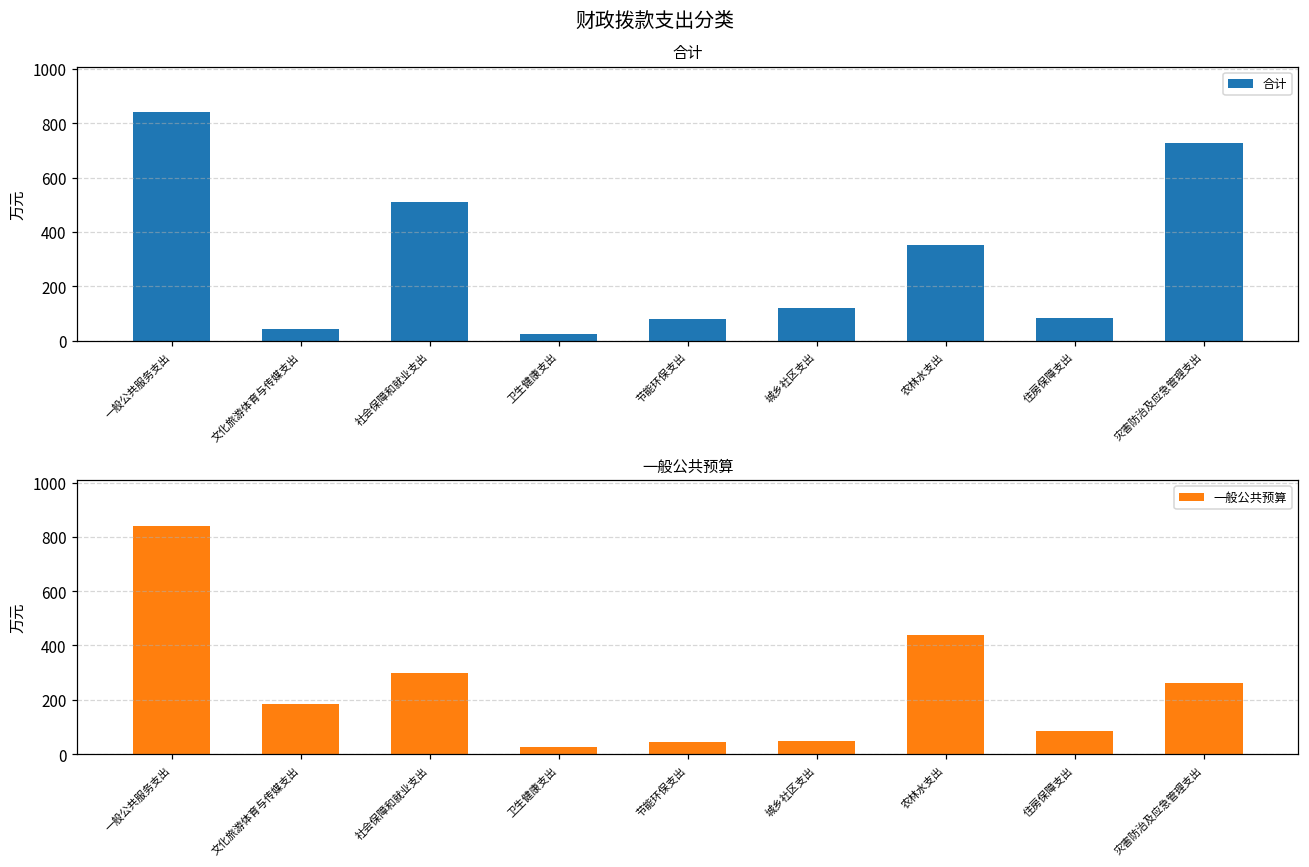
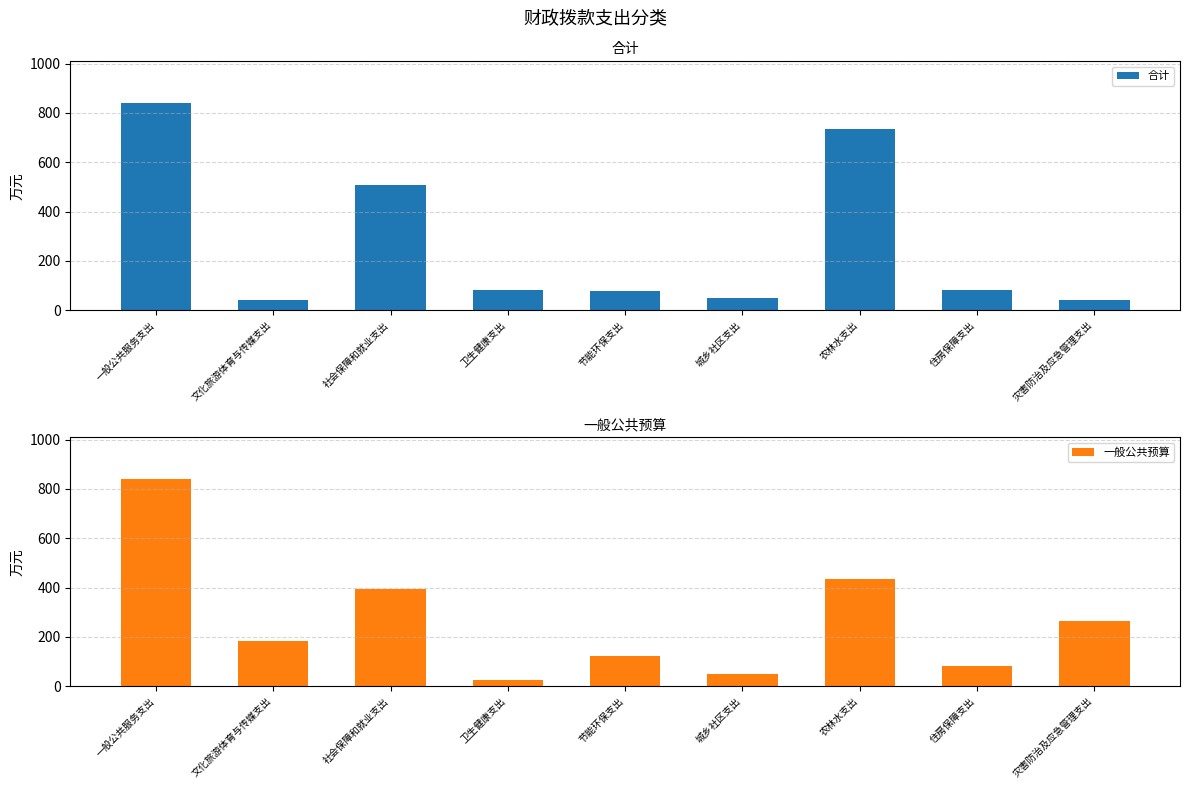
  {
    "合计": {
      "一般公共服务支出": 840,
      "文化旅游体育与传媒支出": 40,
      "社会保障和就业支出": 510,
-     "卫生健康支出": 30,
+     "卫生健康支出": 80,
      "节能环保支出": 80,
-     "城乡社区支出": 120,
-     "农林水支出": 350,
+     "城乡社区支出": 50,
+     "农林水支出": 740,
      "住房保障支出": 80,
-     "灾害防治及应急管理支出": 730
+     "灾害防治及应急管理支出": 40
    },
    "一般公共预算": {
      "一般公共服务支出": 840,
      "文化旅游体育与传媒支出": 180,
-     "社会保障和就业支出": 300,
+     "社会保障和就业支出": 390,
      "卫生健康支出": 30,
-     "节能环保支出": 50,
+     "节能环保支出": 120,
      "城乡社区支出": 50,
      "农林水支出": 440,
      "住房保障支出": 80,
      "灾害防治及应急管理支出": 260
    }
  }
